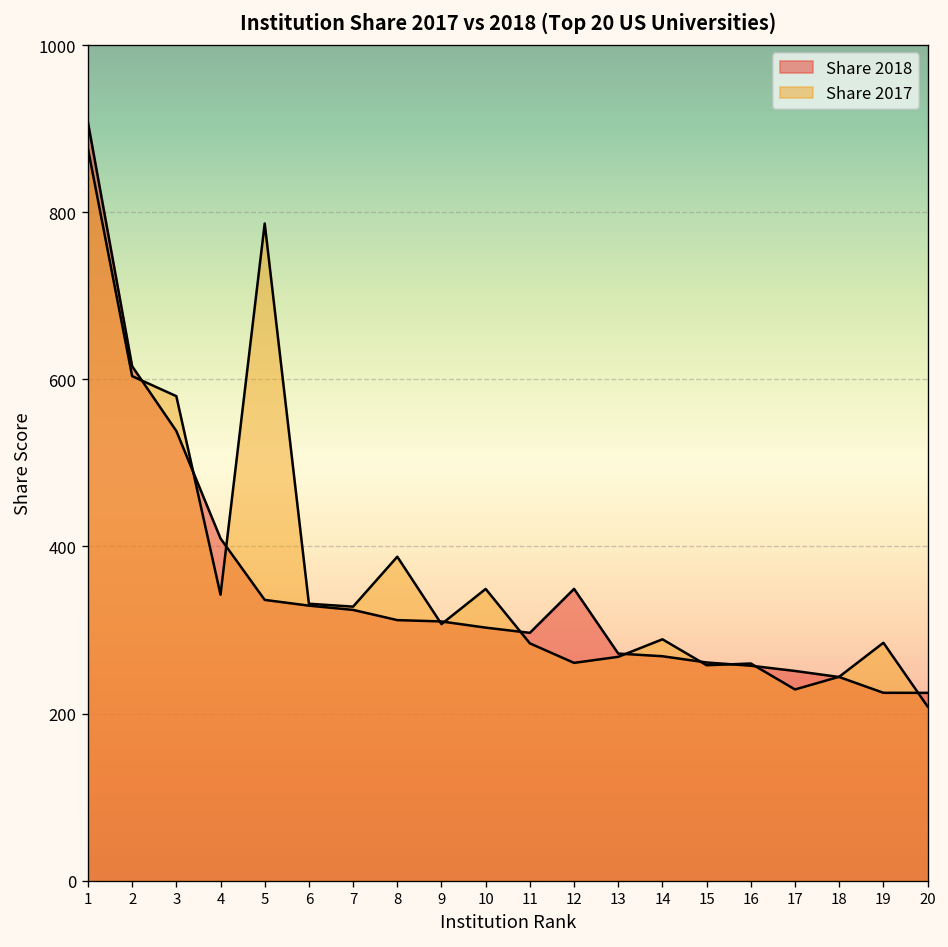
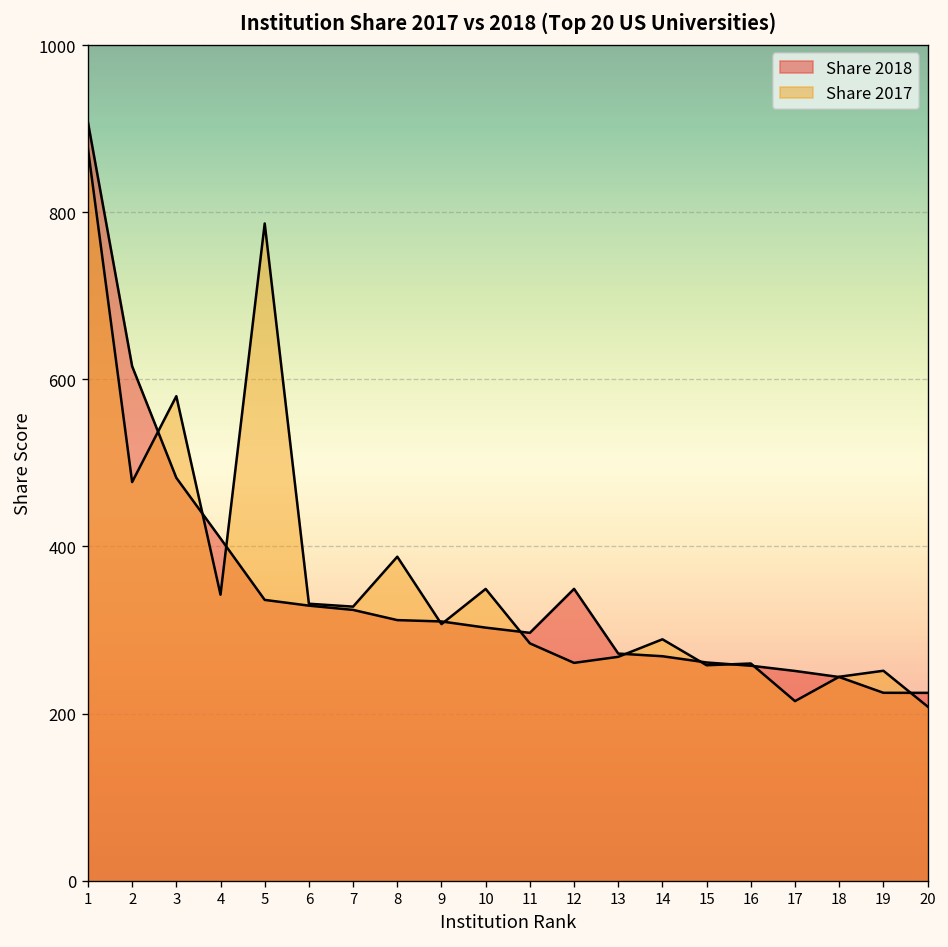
  {
    "Share 2018": {
      "1": 910,
      "2": 620,
-     "3": 540,
+     "3": 480,
      "4": 410,
      "5": 340,
      "7": 320,
      "8": 310,
      "10": 300,
      "11": 300,
      "12": 350,
      "13": 270,
      "14": 270,
      "17": 250,
      "19": 220,
      "20": 220
    },
    "Share 2017": {
      "1": 880,
-     "2": 600,
+     "2": 480,
      "3": 580,
      "4": 340,
      "5": 790,
      "7": 330,
      "8": 390,
      "10": 350,
      "11": 280,
      "12": 260,
      "13": 270,
      "14": 290,
-     "17": 230,
-     "19": 280,
+     "17": 210,
+     "19": 250,
      "20": 210
    }
  }
